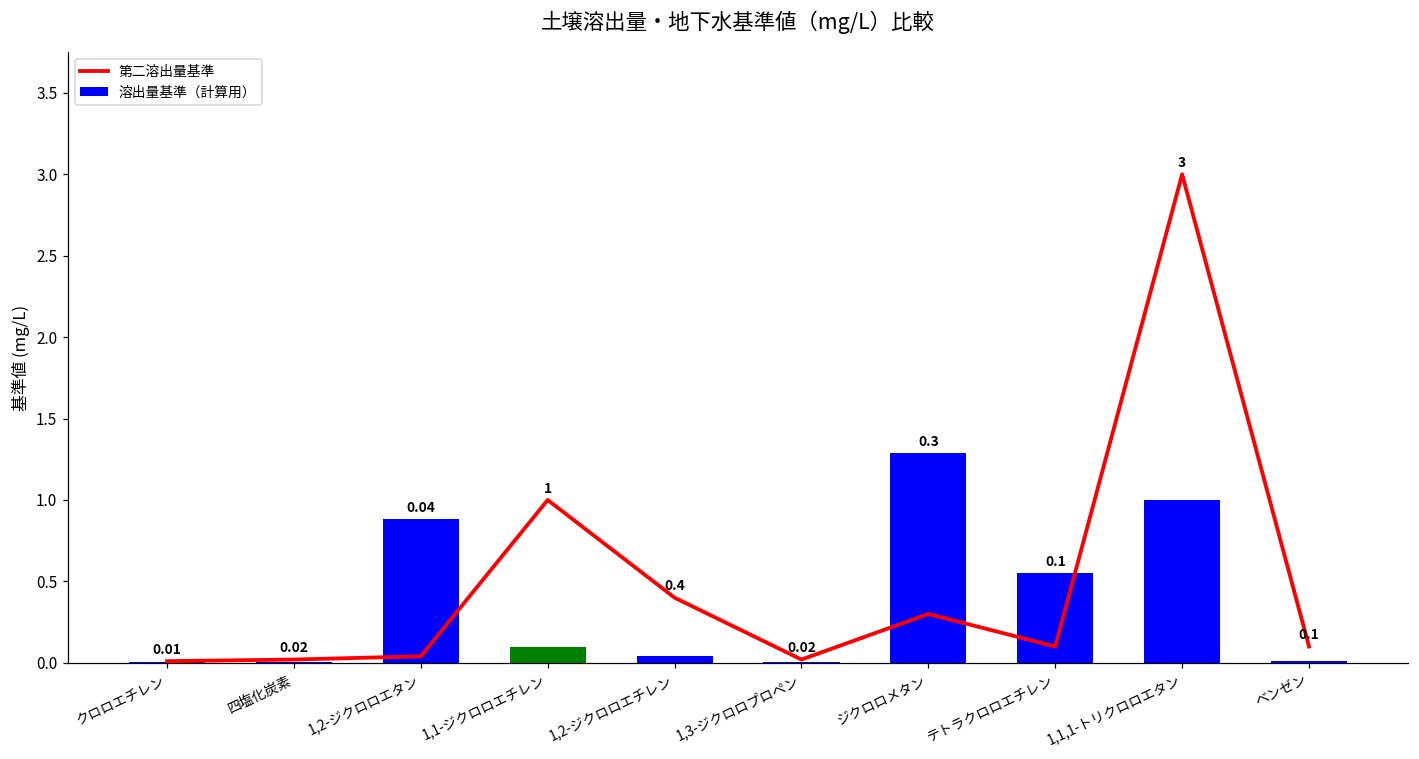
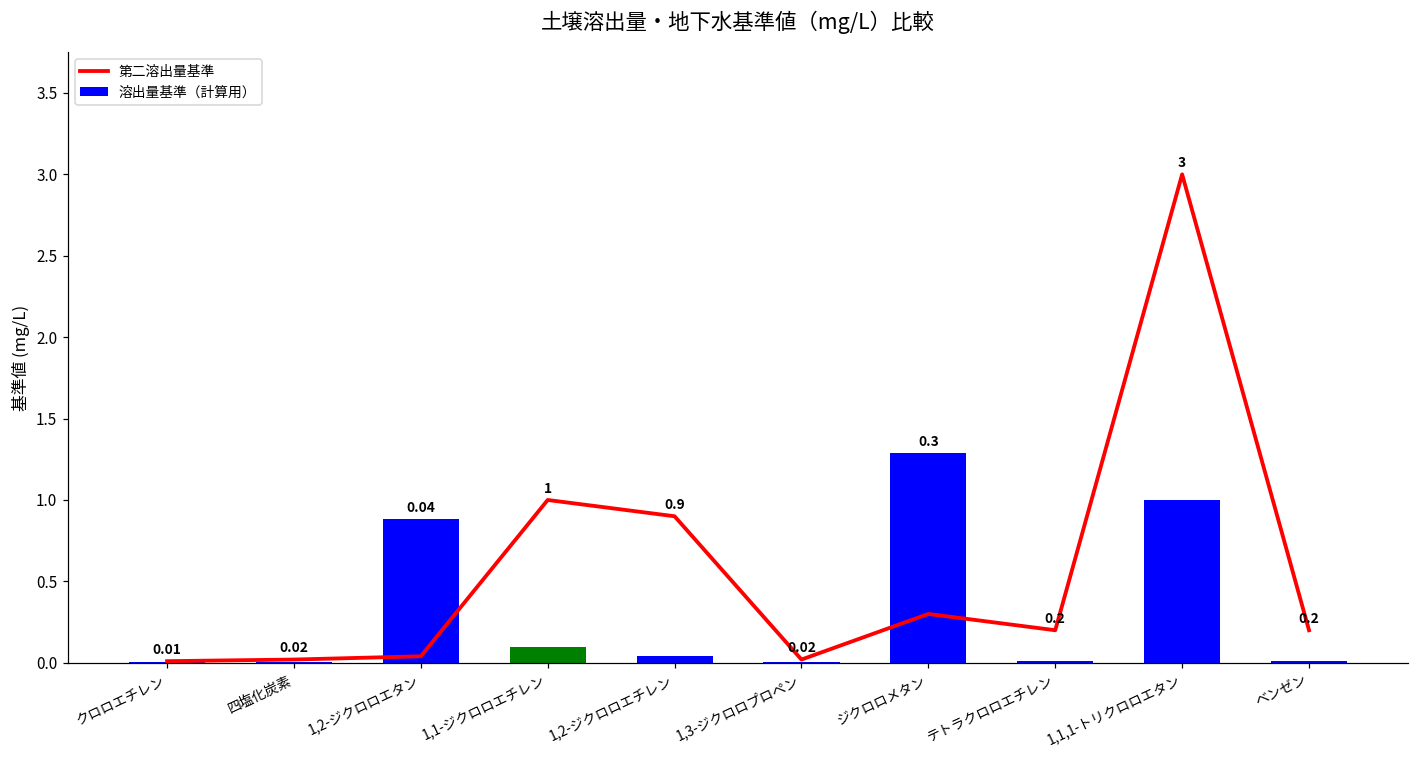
  {
    "第二溶出量基準": {
      "クロロエチレン": 0.01,
      "四塩化炭素": 0.02,
      "1,1-ジクロロエチレン": 1,
-     "1,2-ジクロロエチレン": 0.4,
+     "1,2-ジクロロエチレン": 0.9,
      "1,3-ジクロロプロペン": 0.02,
-     "テトラクロロエチレン": 0.1,
+     "テトラクロロエチレン": 0.2,
      "1,1,1-トリクロロエタン": 3,
-     "ベンゼン": 0.1
+     "ベンゼン": 0.2
    },
    "溶出量基準（計算用）": {
      "1,1-ジクロロエチレン": 0.10,
      "1,2-ジクロロエチレン": 0.04,
-     "テトラクロロエチレン": 0.55,
+     "テトラクロロエチレン": 0.01,
      "1,1,1-トリクロロエタン": 1.00
    }
  }
